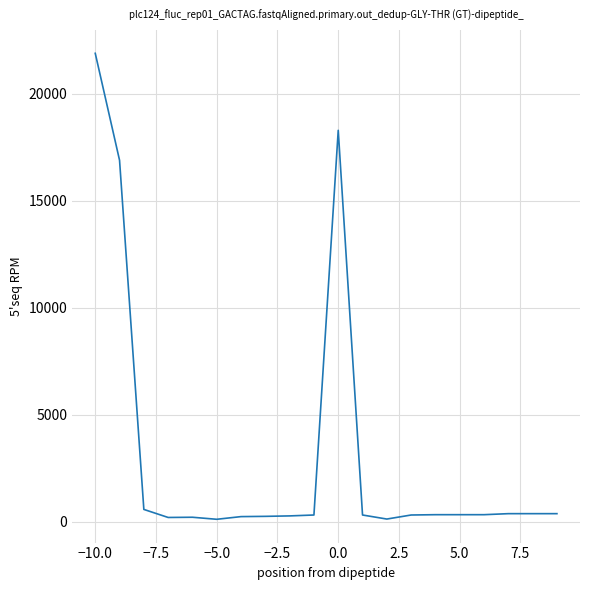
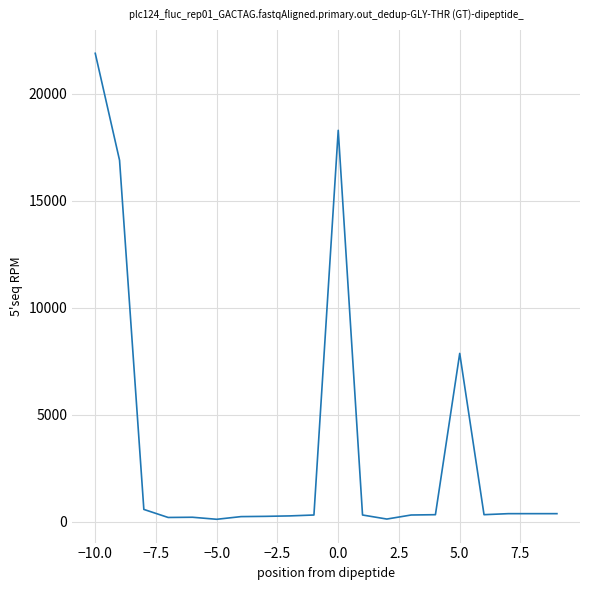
  {
    "−10.0": 21900,
    "−5.0": 100,
    "0.0": 18300,
-   "5.0": 300
+   "5.0": 7900
  }
